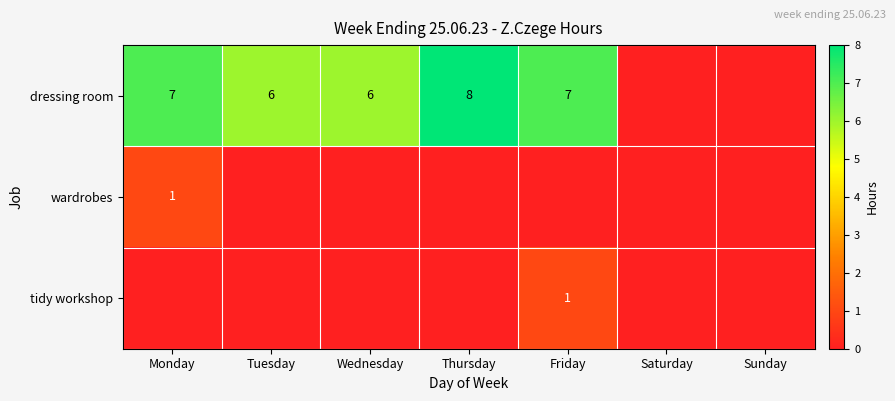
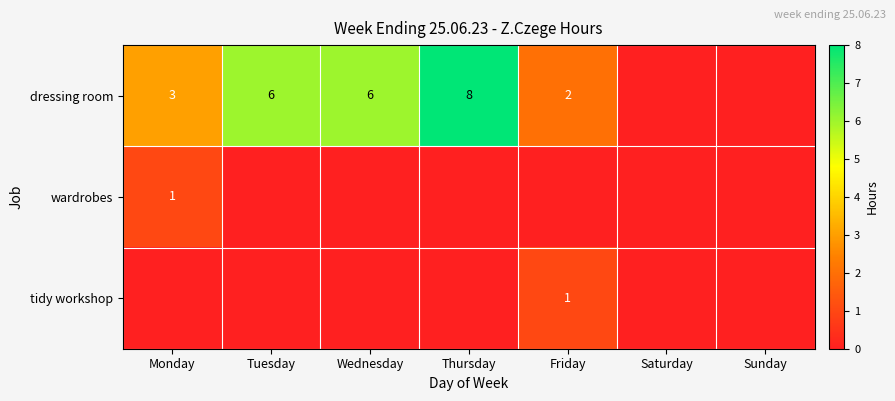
  {
    "dressing room": {
-     "Monday": 7,
+     "Monday": 3,
      "Tuesday": 6,
      "Wednesday": 6,
      "Thursday": 8,
-     "Friday": 7
+     "Friday": 2
    },
    "wardrobes": {
      "Monday": 1
    },
    "tidy workshop": {
      "Friday": 1
    }
  }
